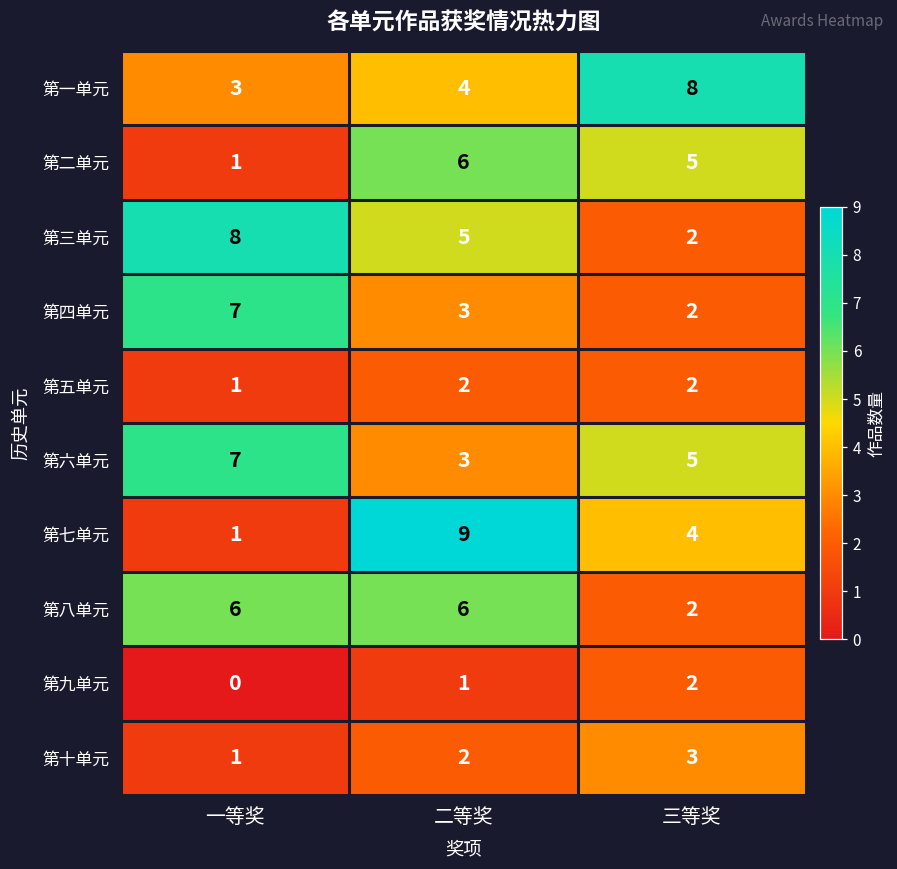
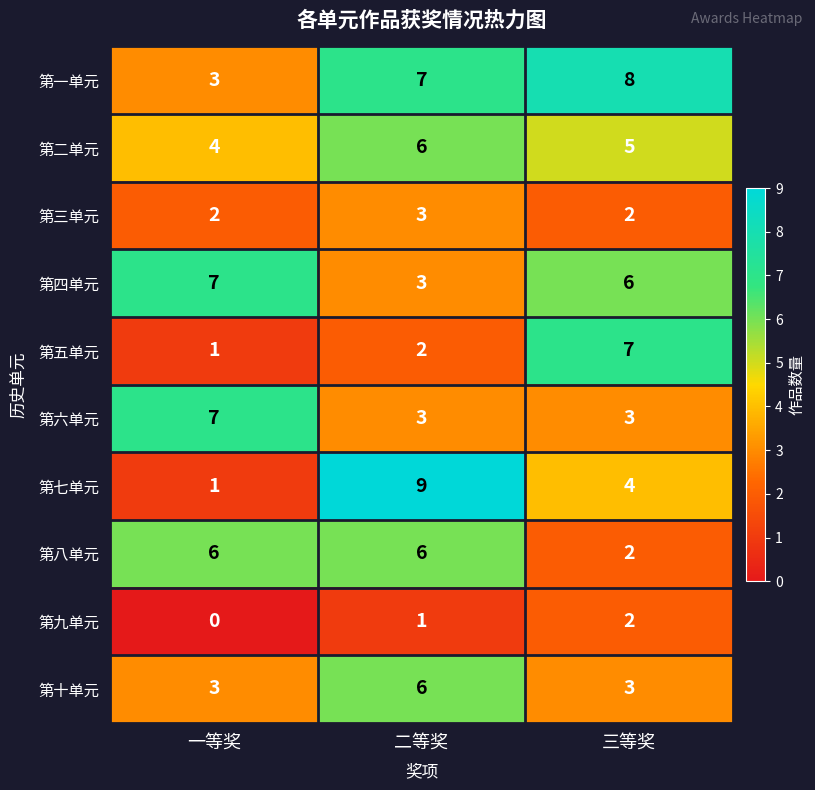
  {
    "第一单元": {
      "一等奖": 3,
-     "二等奖": 4,
+     "二等奖": 7,
      "三等奖": 8
    },
    "第二单元": {
-     "一等奖": 1,
+     "一等奖": 4,
      "二等奖": 6,
      "三等奖": 5
    },
    "第三单元": {
-     "一等奖": 8,
-     "二等奖": 5,
+     "一等奖": 2,
+     "二等奖": 3,
      "三等奖": 2
    },
    "第四单元": {
      "一等奖": 7,
      "二等奖": 3,
-     "三等奖": 2
+     "三等奖": 6
    },
    "第五单元": {
      "一等奖": 1,
      "二等奖": 2,
-     "三等奖": 2
+     "三等奖": 7
    },
    "第六单元": {
      "一等奖": 7,
      "二等奖": 3,
-     "三等奖": 5
+     "三等奖": 3
    },
    "第七单元": {
      "一等奖": 1,
      "二等奖": 9,
      "三等奖": 4
    },
    "第八单元": {
      "一等奖": 6,
      "二等奖": 6,
      "三等奖": 2
    },
    "第九单元": {
      "一等奖": 0,
      "二等奖": 1,
      "三等奖": 2
    },
    "第十单元": {
-     "一等奖": 1,
-     "二等奖": 2,
+     "一等奖": 3,
+     "二等奖": 6,
      "三等奖": 3
    }
  }
